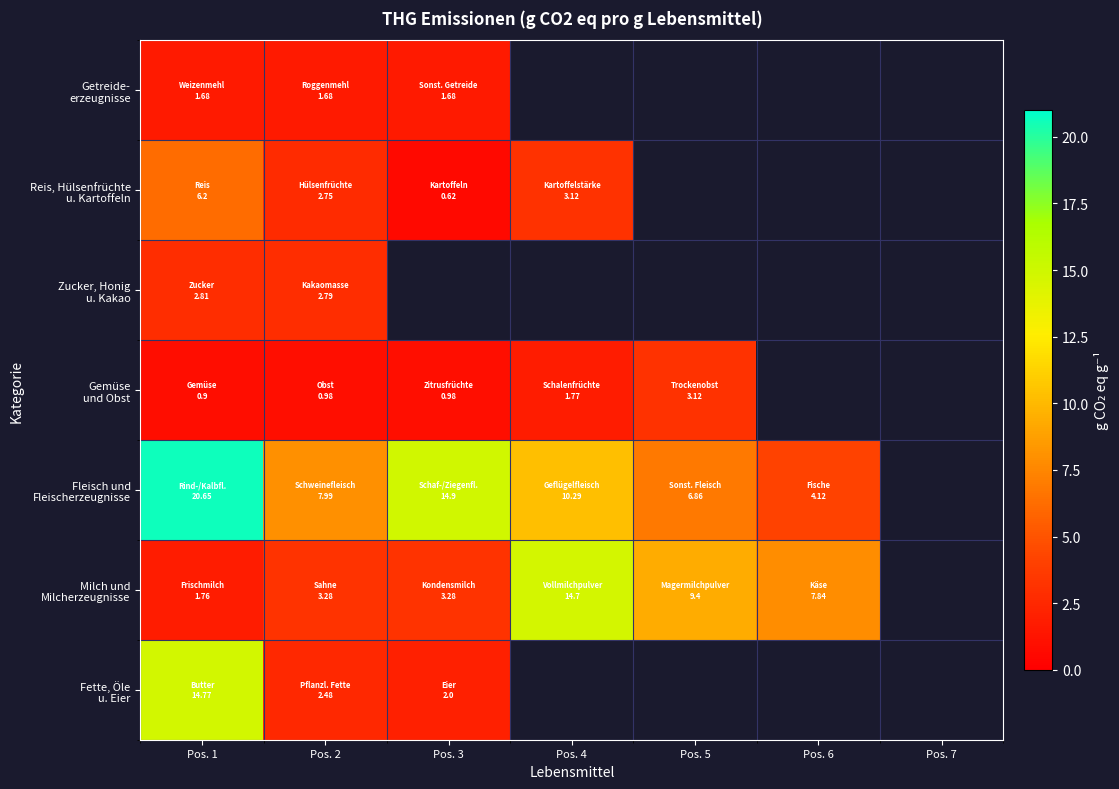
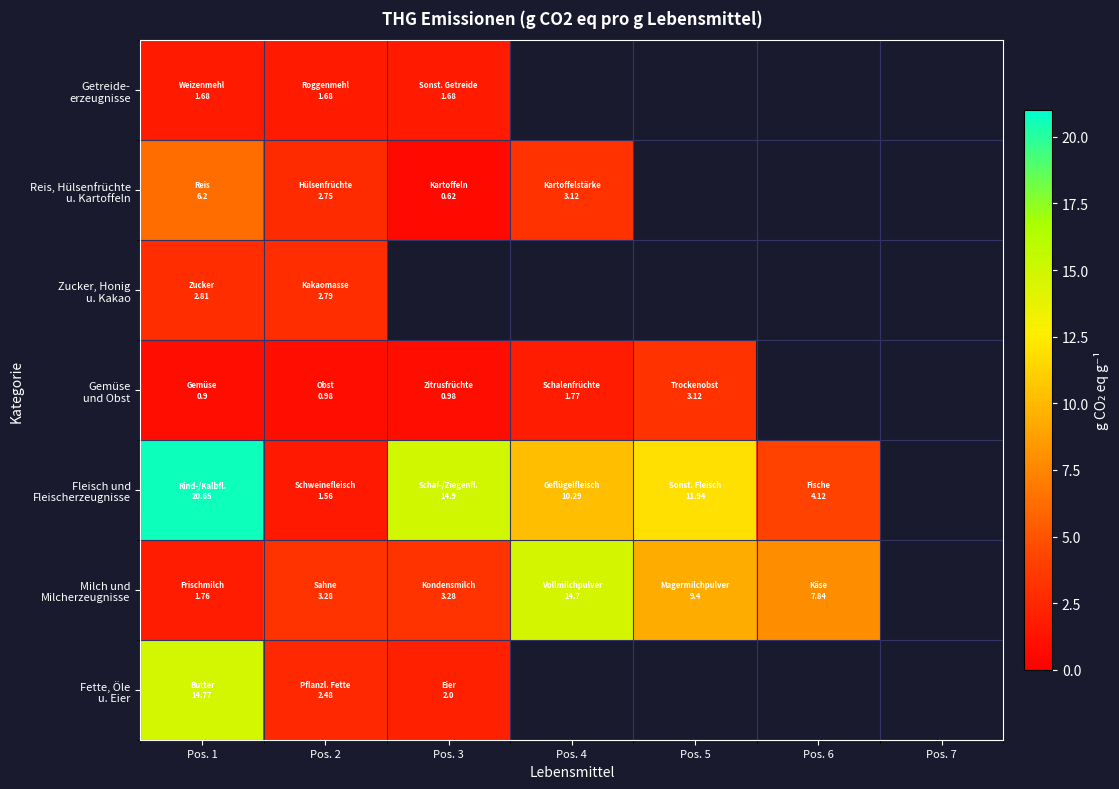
  {
    "Getreide- erzeugnisse": {
      "Pos. 1": 1.68,
      "Pos. 2": 1.68,
      "Pos. 3": 1.68
    },
    "Reis, Hülsenfrüchte u. Kartoffeln": {
      "Pos. 1": 6.2,
      "Pos. 2": 2.75,
      "Pos. 3": 0.62,
      "Pos. 4": 3.12
    },
    "Zucker, Honig u. Kakao": {
      "Pos. 1": 2.81,
      "Pos. 2": 2.79
    },
    "Gemüse und Obst": {
      "Pos. 1": 0.9,
      "Pos. 2": 0.98,
      "Pos. 3": 0.98,
      "Pos. 4": 1.77,
      "Pos. 5": 3.12
    },
    "Fleisch und Fleischerzeugnisse": {
      "Pos. 1": 20.65,
-     "Pos. 2": 7.99,
+     "Pos. 2": 1.56,
      "Pos. 3": 14.9,
      "Pos. 4": 10.29,
-     "Pos. 5": 6.86,
+     "Pos. 5": 11.94,
      "Pos. 6": 4.12
    },
    "Milch und Milcherzeugnisse": {
      "Pos. 1": 1.76,
      "Pos. 2": 3.28,
      "Pos. 3": 3.28,
      "Pos. 4": 14.7,
      "Pos. 5": 9.4,
      "Pos. 6": 7.84
    },
    "Fette, Öle u. Eier": {
      "Pos. 1": 14.77,
      "Pos. 2": 2.48,
      "Pos. 3": 2.0
    }
  }
